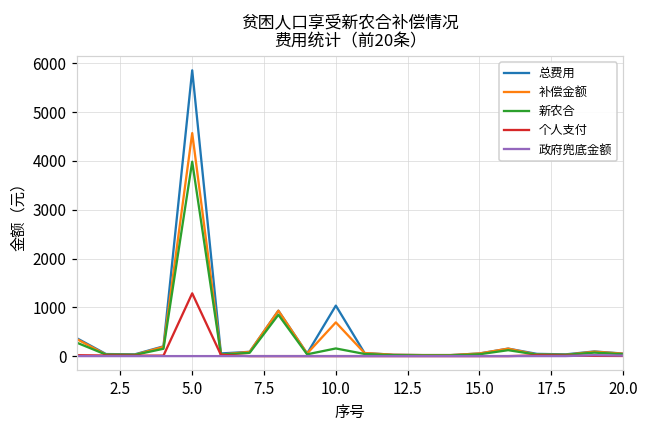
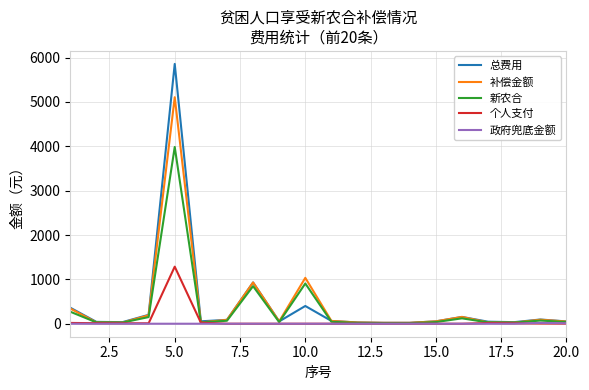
  {
    "总费用": {
      "5.0": 5900,
-     "10.0": 1000
+     "10.0": 400
    },
    "补偿金额": {
-     "5.0": 4600,
-     "10.0": 700
+     "5.0": 5100,
+     "10.0": 1000
    },
    "新农合": {
      "5.0": 4000,
-     "10.0": 200
+     "10.0": 900
    },
    "个人支付": {
      "5.0": 1300
    },
    "政府兜底金额": {
      "5.0": 0
    }
  }
